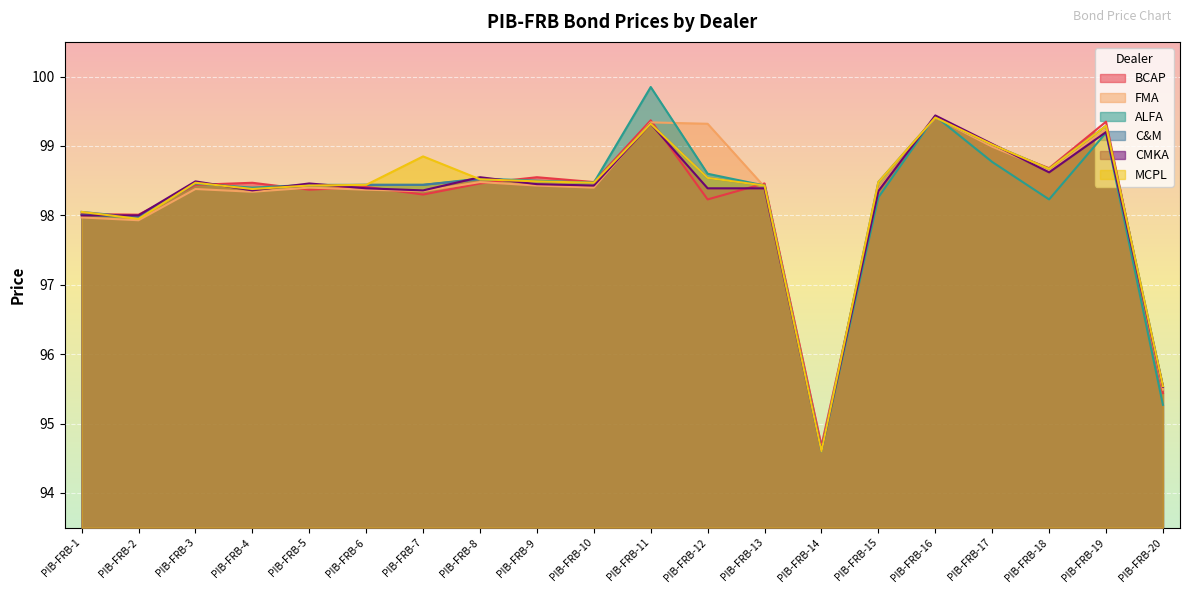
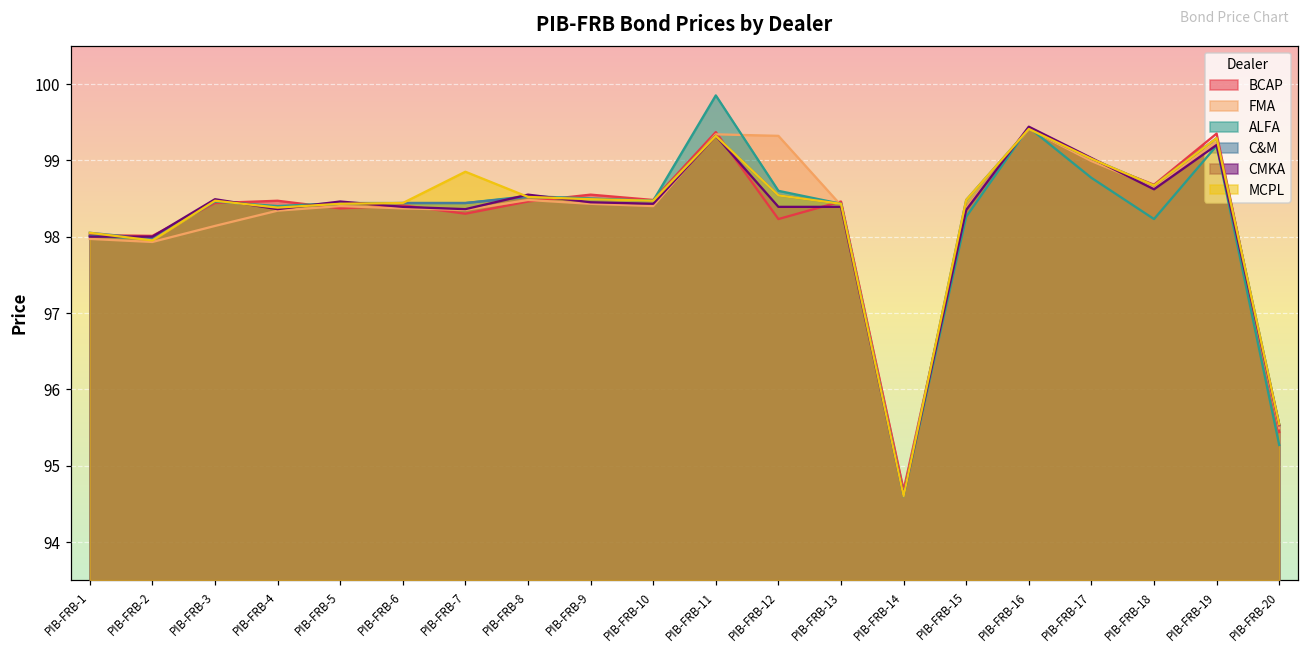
  {
    "BCAP": {
      "PIB-FRB-4": 98.5,
      "PIB-FRB-7": 98.3,
      "PIB-FRB-9": 98.6,
      "PIB-FRB-12": 98.2,
      "PIB-FRB-14": 94.7,
      "PIB-FRB-20": 95.4
    },
    "FMA": {
-     "PIB-FRB-3": 98.4,
+     "PIB-FRB-3": 98.1,
      "PIB-FRB-12": 99.3,
      "PIB-FRB-20": 95.5
    },
    "CMKA": {
      "PIB-FRB-12": 98.4
    },
    "MCPL": {
      "PIB-FRB-7": 98.9
    }
  }
